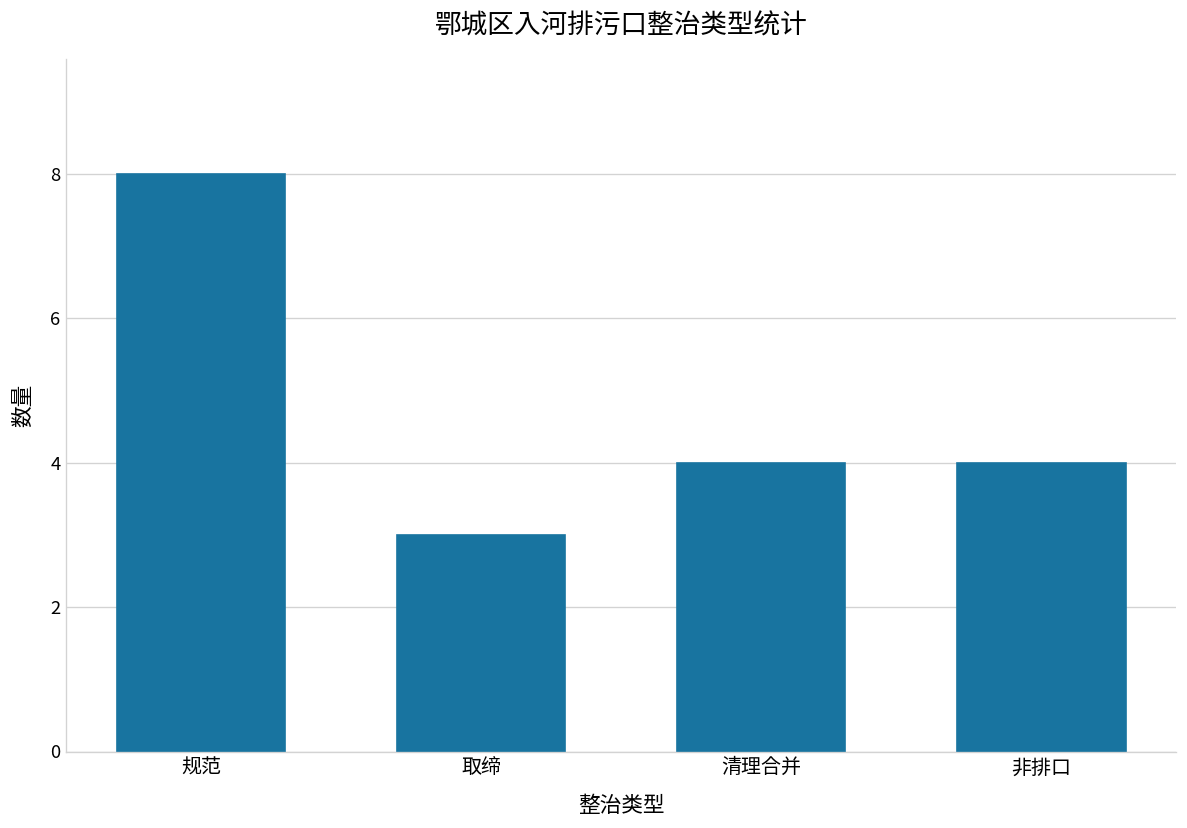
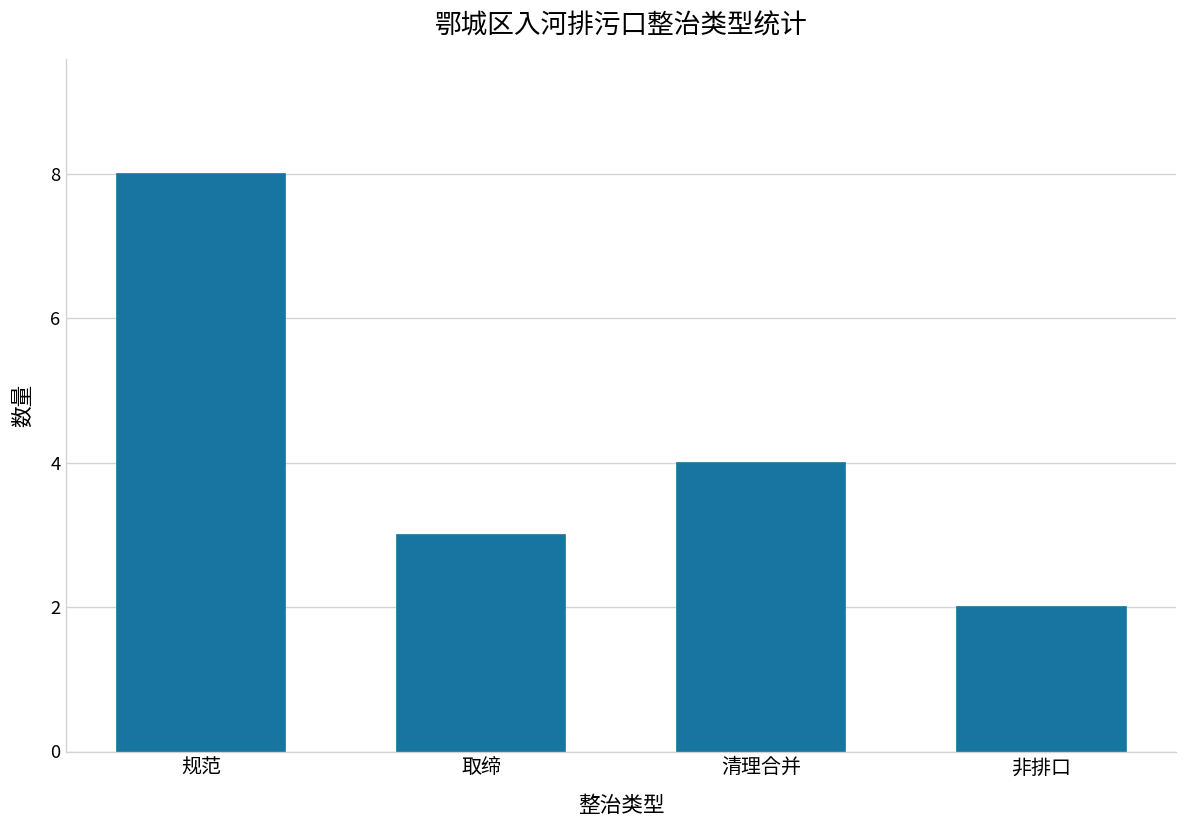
  {
    "规范": 8,
    "取缔": 3,
    "清理合并": 4,
-   "非排口": 4
+   "非排口": 2
  }
